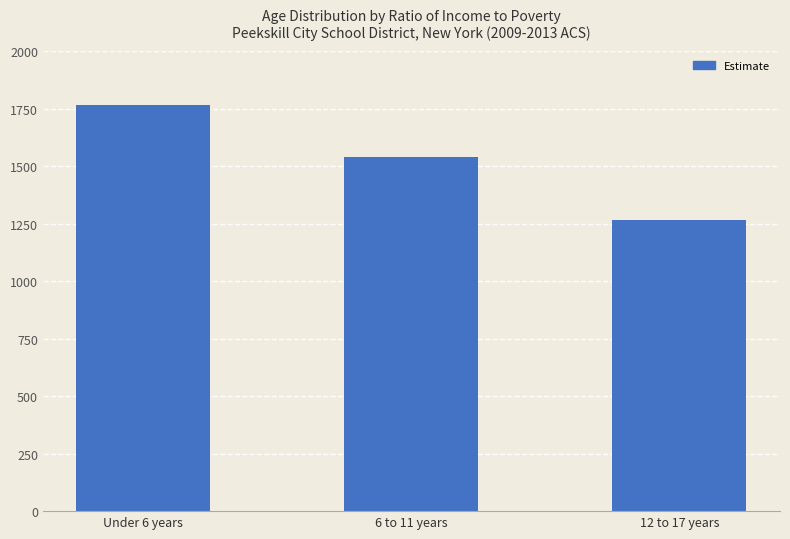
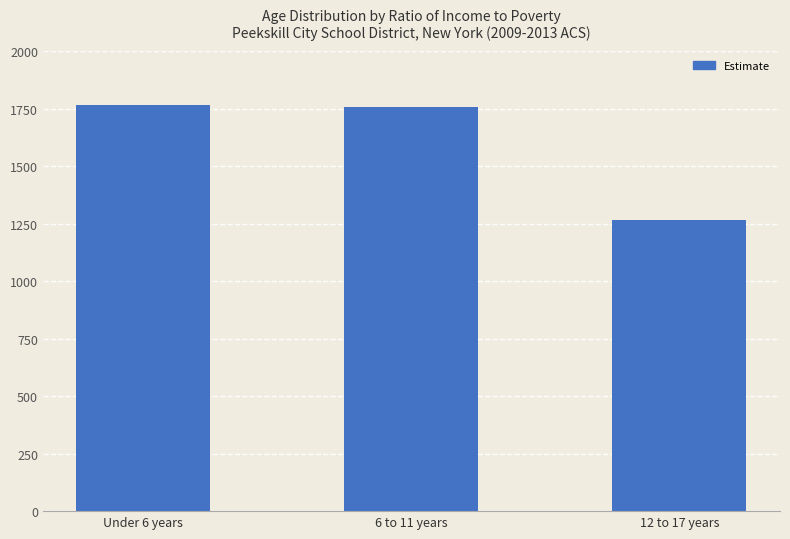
  {
    "Under 6 years": 1770,
-   "6 to 11 years": 1540,
+   "6 to 11 years": 1760,
    "12 to 17 years": 1270
  }
